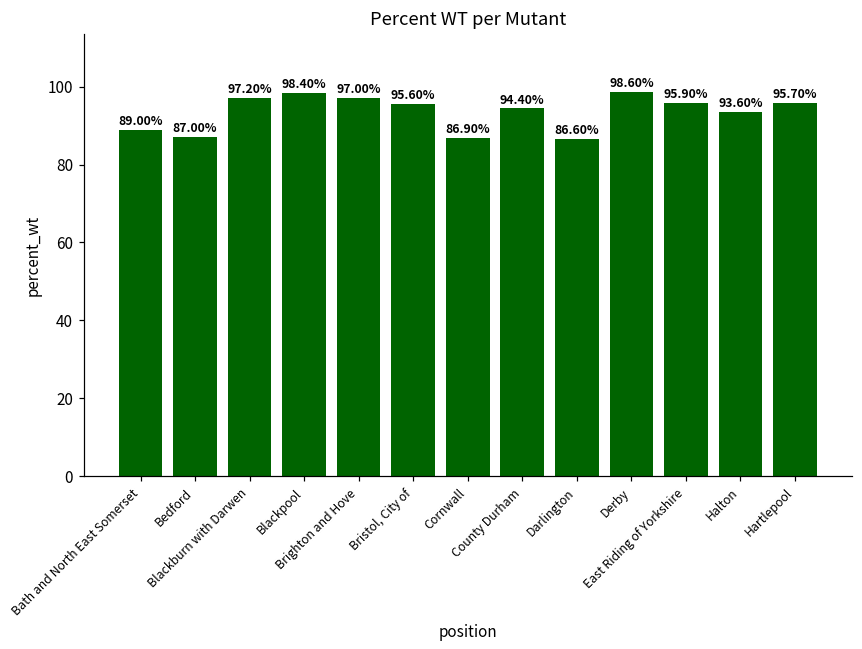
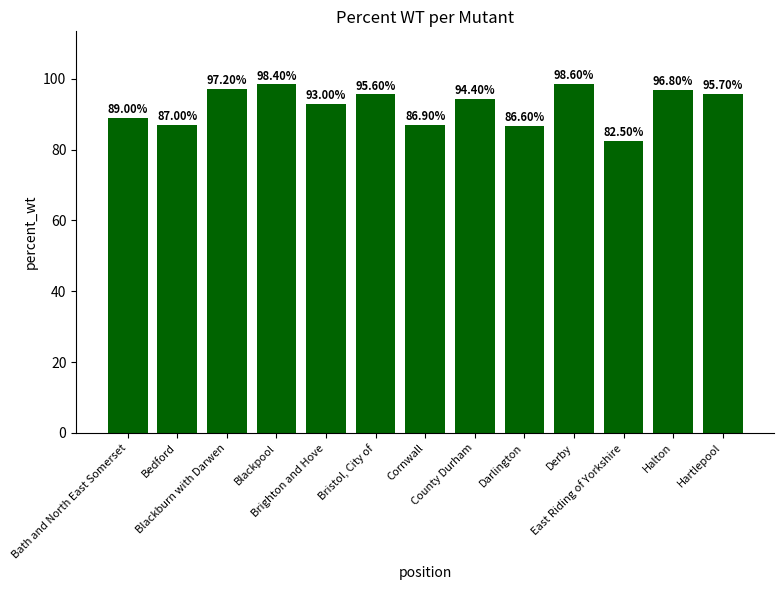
  {
    "Bath and North East Somerset": "89.00%",
    "Bedford": "87.00%",
    "Blackburn with Darwen": "97.20%",
    "Blackpool": "98.40%",
-   "Brighton and Hove": "97.00%",
+   "Brighton and Hove": "93.00%",
    "Bristol, City of": "95.60%",
    "Cornwall": "86.90%",
    "County Durham": "94.40%",
    "Darlington": "86.60%",
    "Derby": "98.60%",
-   "East Riding of Yorkshire": "95.90%",
-   "Halton": "93.60%",
+   "East Riding of Yorkshire": "82.50%",
+   "Halton": "96.80%",
    "Hartlepool": "95.70%"
  }
